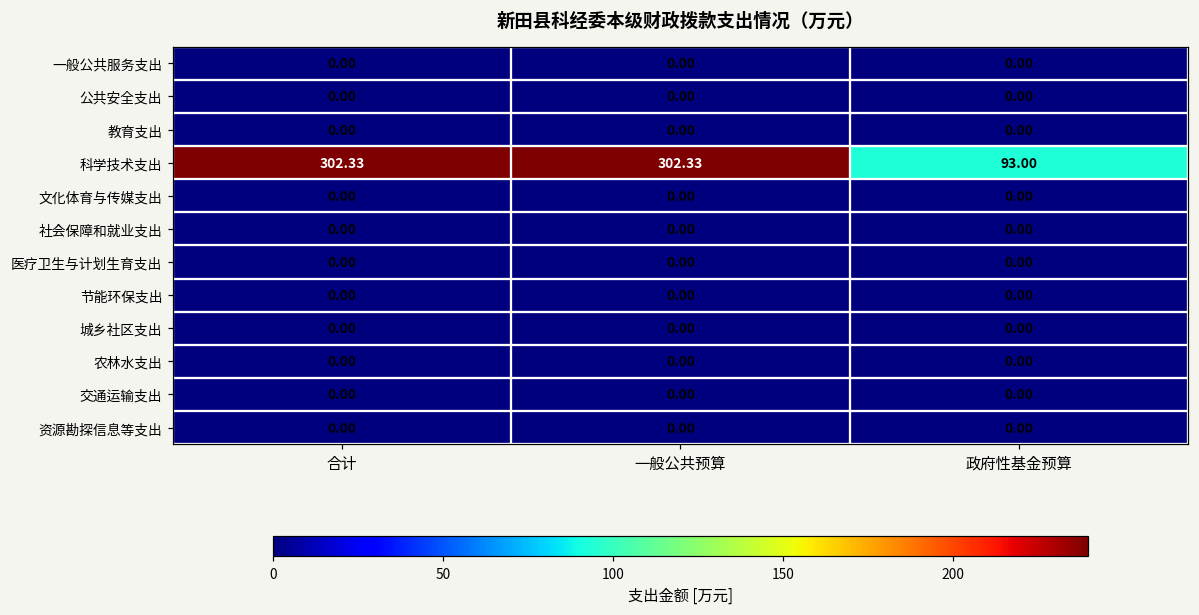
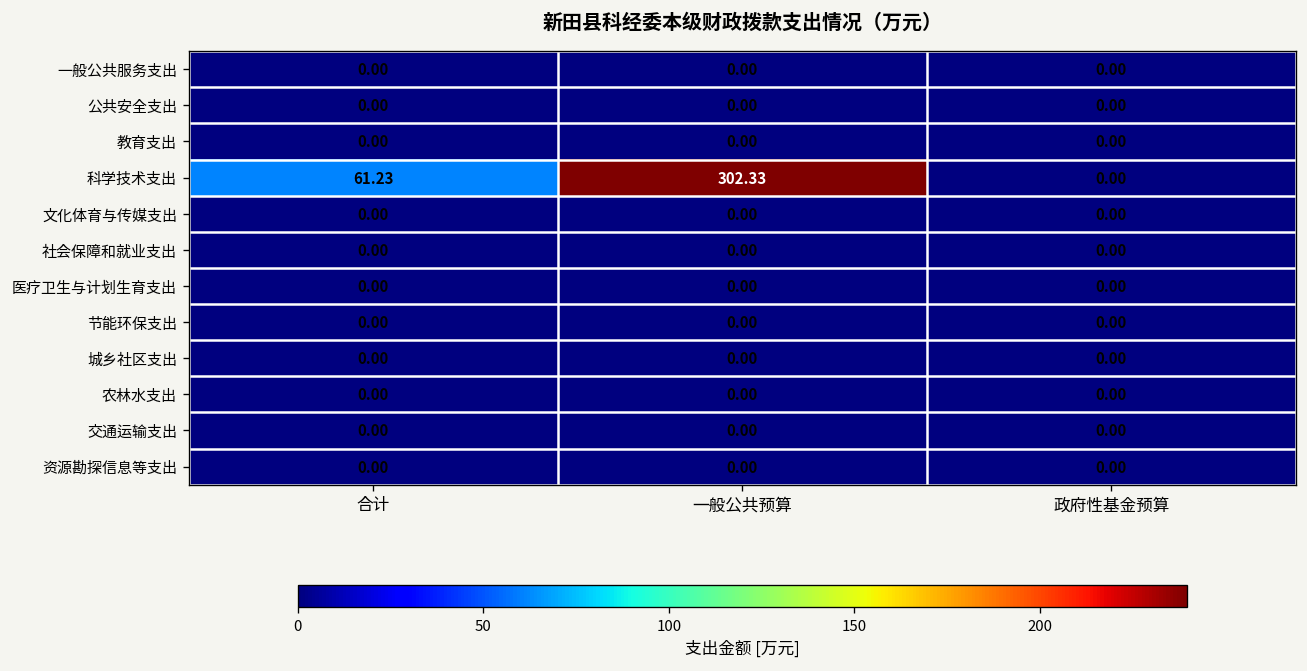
  {
    "一般公共服务支出": {
      "合计": 0.00,
      "一般公共预算": 0.00,
      "政府性基金预算": 0.00
    },
    "公共安全支出": {
      "合计": 0.00,
      "一般公共预算": 0.00,
      "政府性基金预算": 0.00
    },
    "教育支出": {
      "合计": 0.00,
      "一般公共预算": 0.00,
      "政府性基金预算": 0.00
    },
    "科学技术支出": {
-     "合计": 302.33,
+     "合计": 61.23,
      "一般公共预算": 302.33,
-     "政府性基金预算": 93.00
+     "政府性基金预算": 0.00
    },
    "文化体育与传媒支出": {
      "合计": 0.00,
      "一般公共预算": 0.00,
      "政府性基金预算": 0.00
    },
    "社会保障和就业支出": {
      "合计": 0.00,
      "一般公共预算": 0.00,
      "政府性基金预算": 0.00
    },
    "医疗卫生与计划生育支出": {
      "合计": 0.00,
      "一般公共预算": 0.00,
      "政府性基金预算": 0.00
    },
    "节能环保支出": {
      "合计": 0.00,
      "一般公共预算": 0.00,
      "政府性基金预算": 0.00
    },
    "城乡社区支出": {
      "合计": 0.00,
      "一般公共预算": 0.00,
      "政府性基金预算": 0.00
    },
    "农林水支出": {
      "合计": 0.00,
      "一般公共预算": 0.00,
      "政府性基金预算": 0.00
    },
    "交通运输支出": {
      "合计": 0.00,
      "一般公共预算": 0.00,
      "政府性基金预算": 0.00
    },
    "资源勘探信息等支出": {
      "合计": 0.00,
      "一般公共预算": 0.00,
      "政府性基金预算": 0.00
    }
  }
